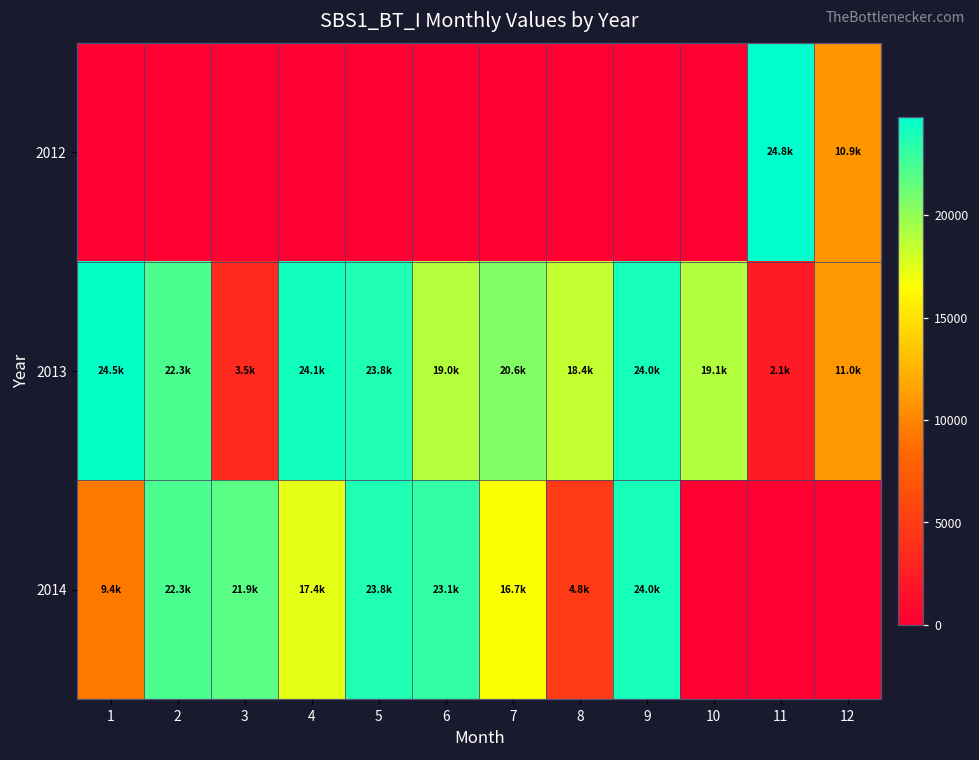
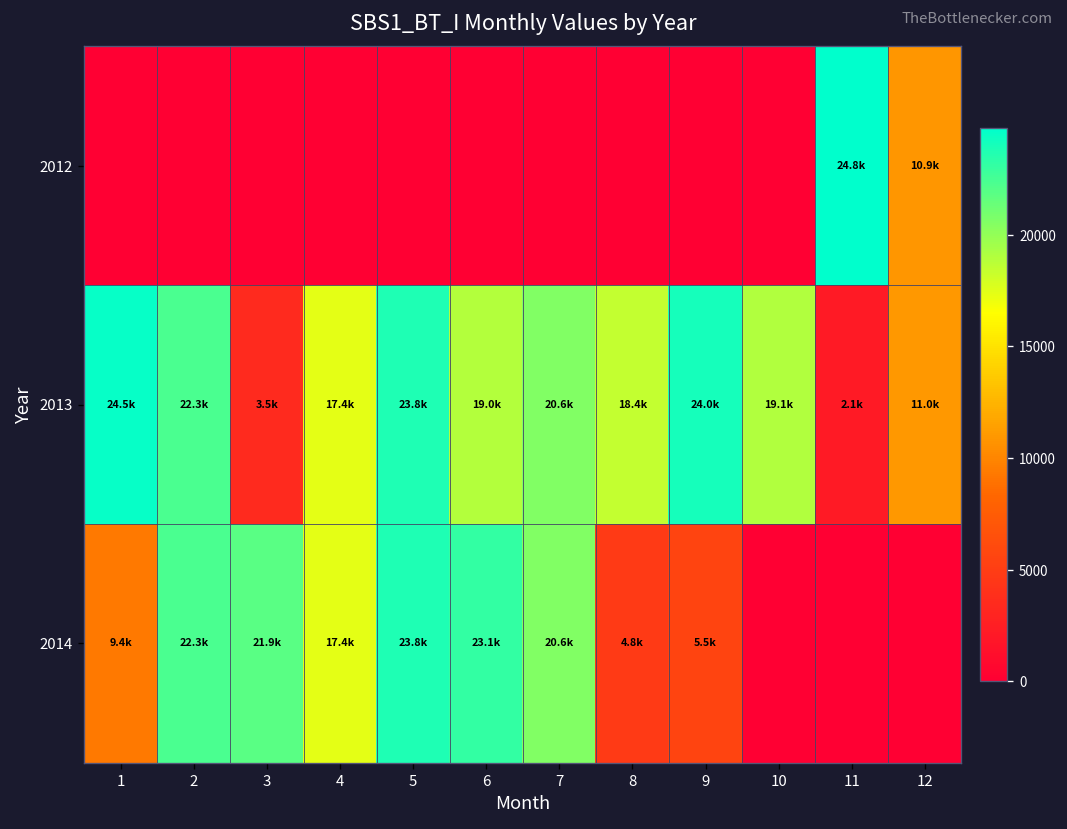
  {
    "2012": {
      "11": "24.8k",
      "12": "10.9k"
    },
    "2013": {
      "1": "24.5k",
      "2": "22.3k",
      "3": "3.5k",
-     "4": "24.1k",
+     "4": "17.4k",
      "5": "23.8k",
      "6": "19.0k",
      "7": "20.6k",
      "8": "18.4k",
      "9": "24.0k",
      "10": "19.1k",
      "11": "2.1k",
      "12": "11.0k"
    },
    "2014": {
      "1": "9.4k",
      "2": "22.3k",
      "3": "21.9k",
      "4": "17.4k",
      "5": "23.8k",
      "6": "23.1k",
-     "7": "16.7k",
+     "7": "20.6k",
      "8": "4.8k",
-     "9": "24.0k"
+     "9": "5.5k"
    }
  }
